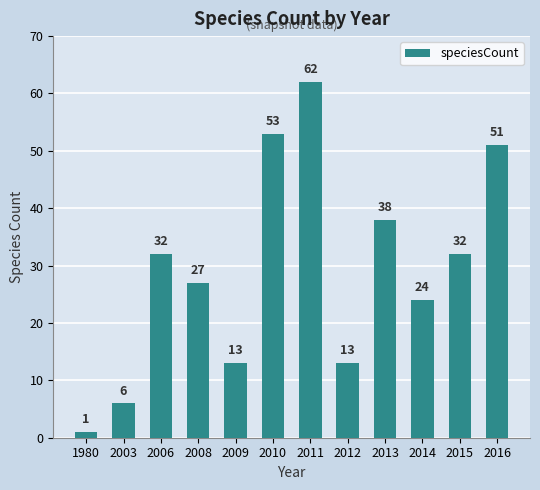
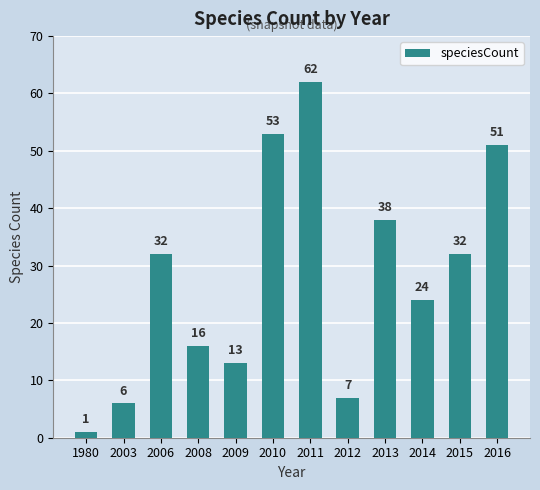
  {
    "1980": 1,
    "2003": 6,
    "2006": 32,
-   "2008": 27,
+   "2008": 16,
    "2009": 13,
    "2010": 53,
    "2011": 62,
-   "2012": 13,
+   "2012": 7,
    "2013": 38,
    "2014": 24,
    "2015": 32,
    "2016": 51
  }
